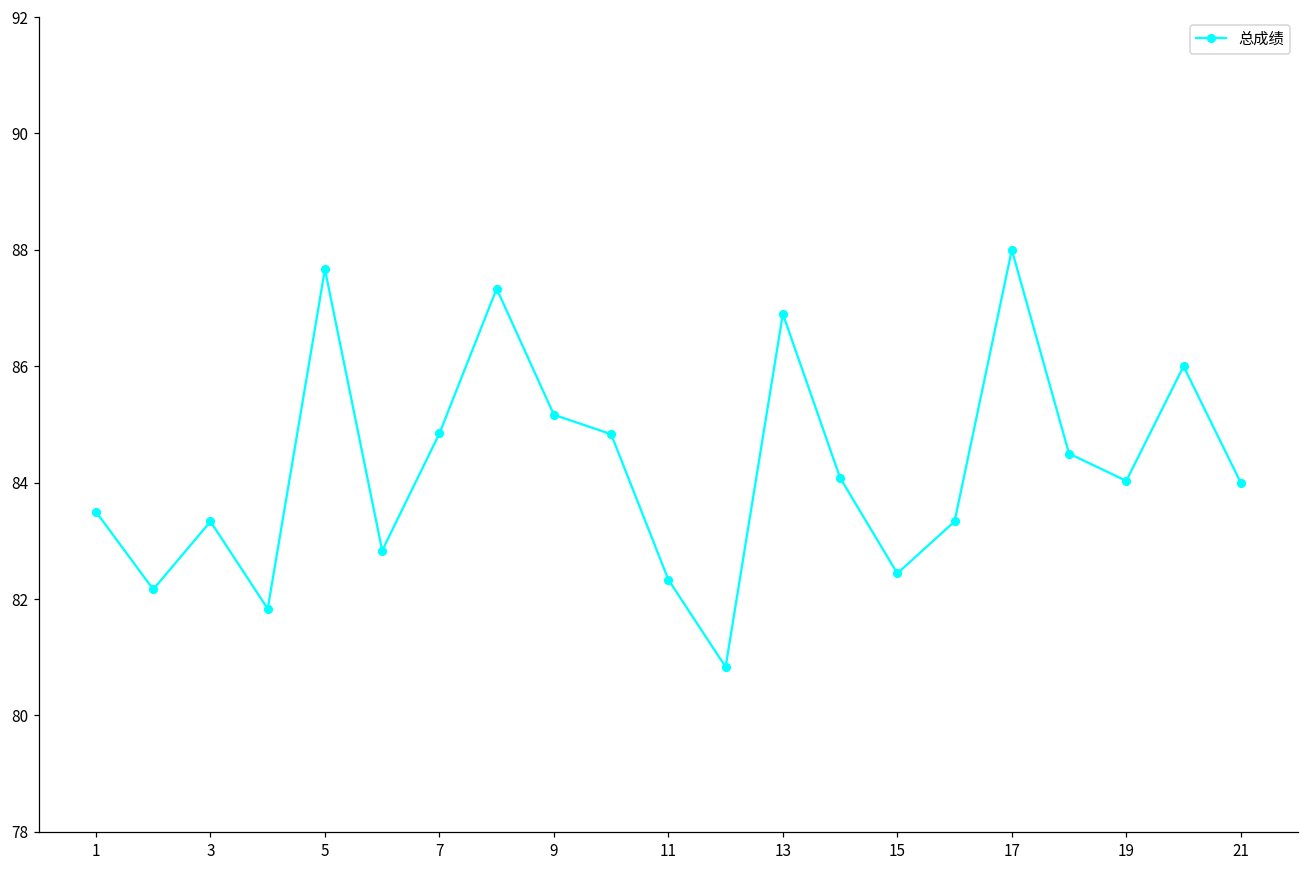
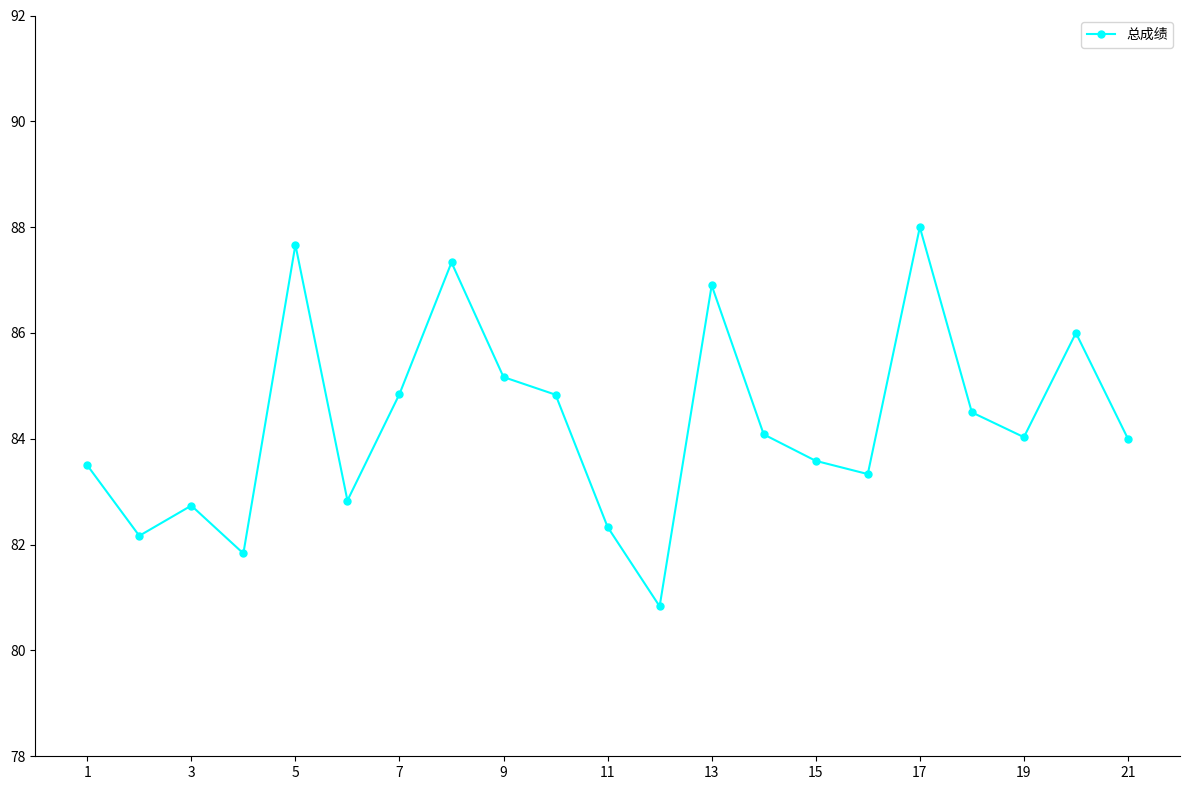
  {
    "1": 83.5,
-   "3": 83.3,
+   "3": 82.7,
    "5": 87.7,
    "7": 84.8,
    "9": 85.2,
    "11": 82.3,
    "13": 86.9,
-   "15": 82.4,
+   "15": 83.6,
    "17": 88.0,
    "19": 84.0,
    "21": 84.0
  }
